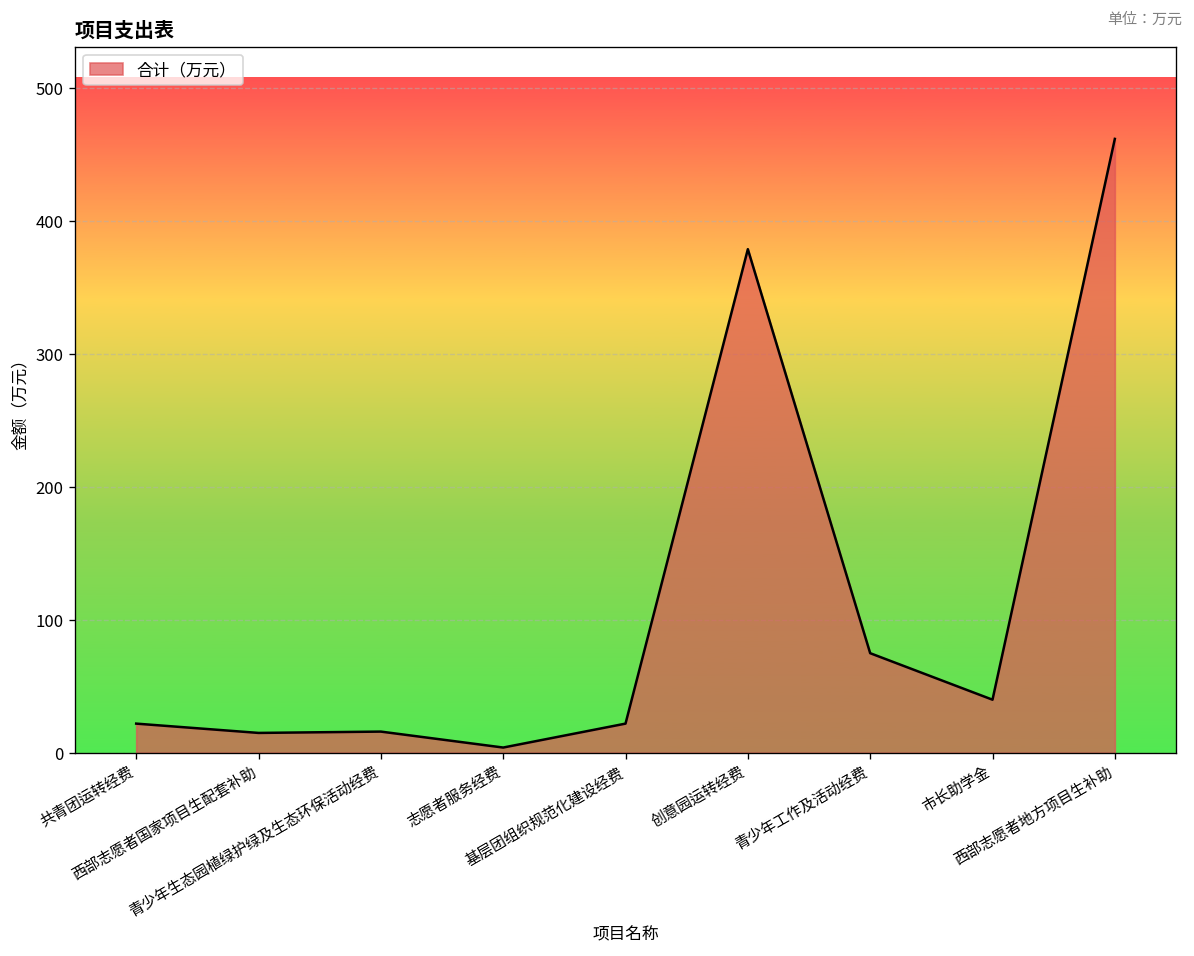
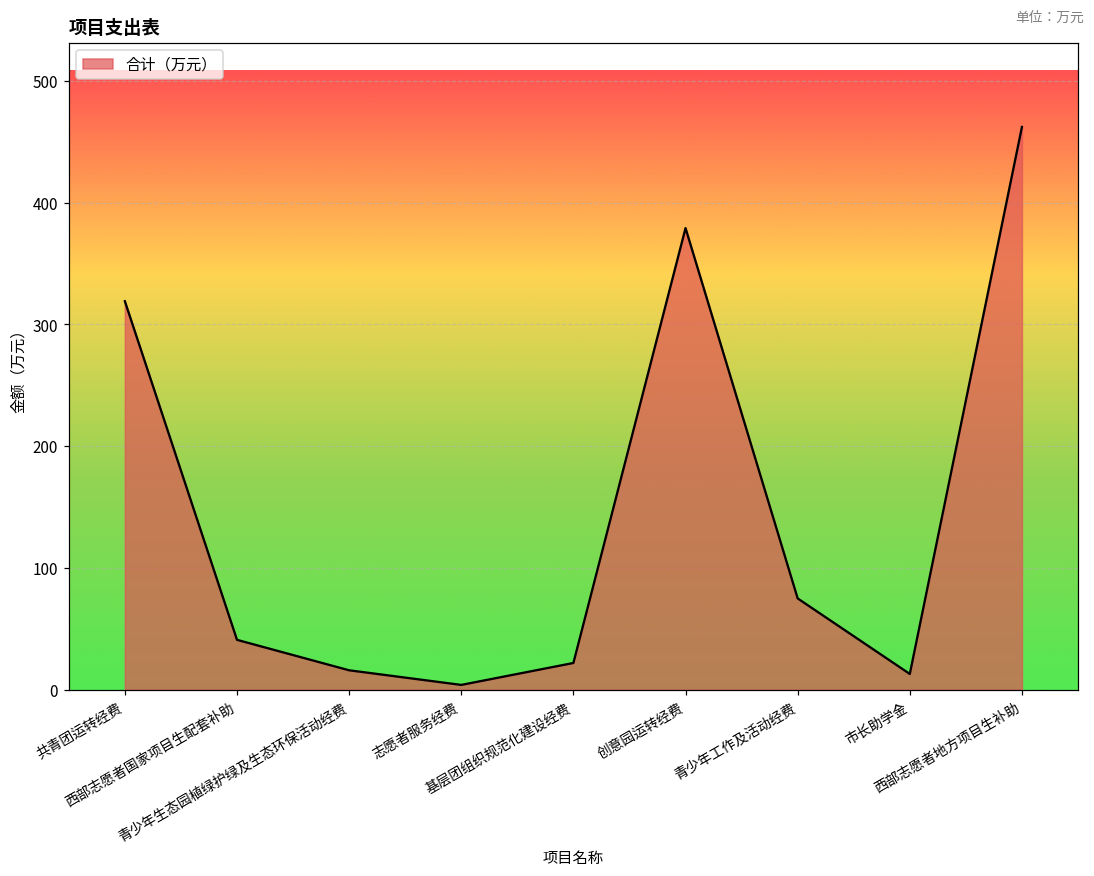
  {
-   "共青团运转经费": 22,
-   "西部志愿者国家项目生配套补助": 15,
+   "共青团运转经费": 319,
+   "西部志愿者国家项目生配套补助": 41,
    "青少年生态园植绿护绿及生态环保活动经费": 16,
    "志愿者服务经费": 4,
    "基层团组织规范化建设经费": 22,
    "创意园运转经费": 379,
    "青少年工作及活动经费": 75,
-   "市长助学金": 40,
+   "市长助学金": 13,
    "西部志愿者地方项目生补助": 462
  }
